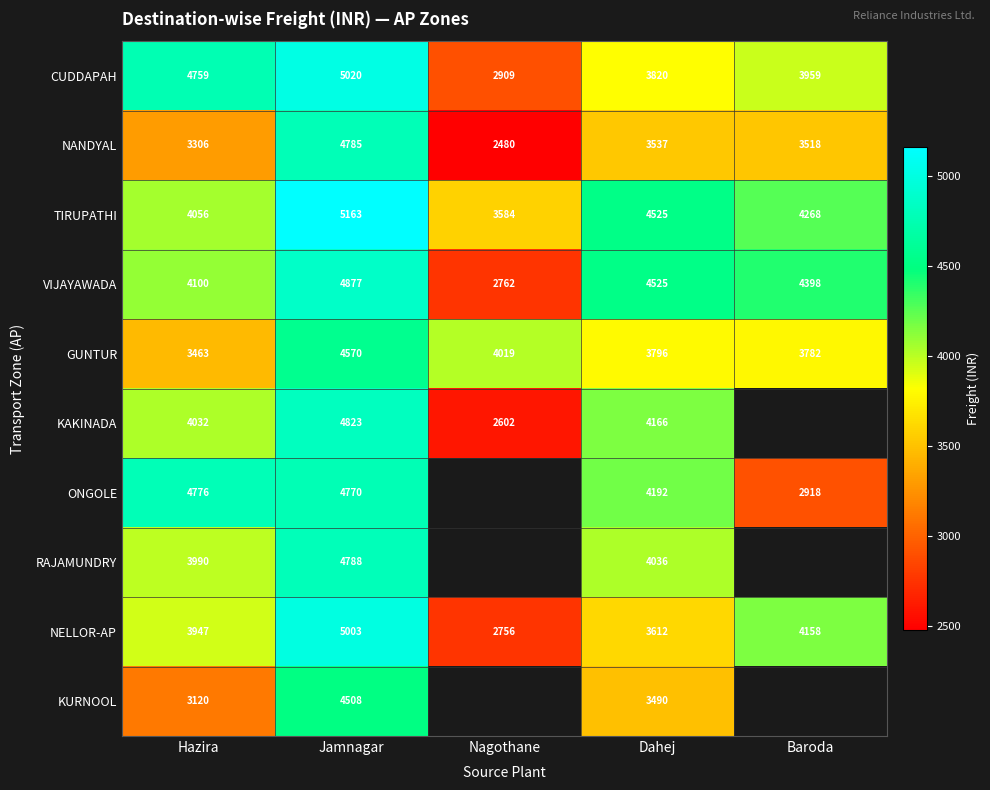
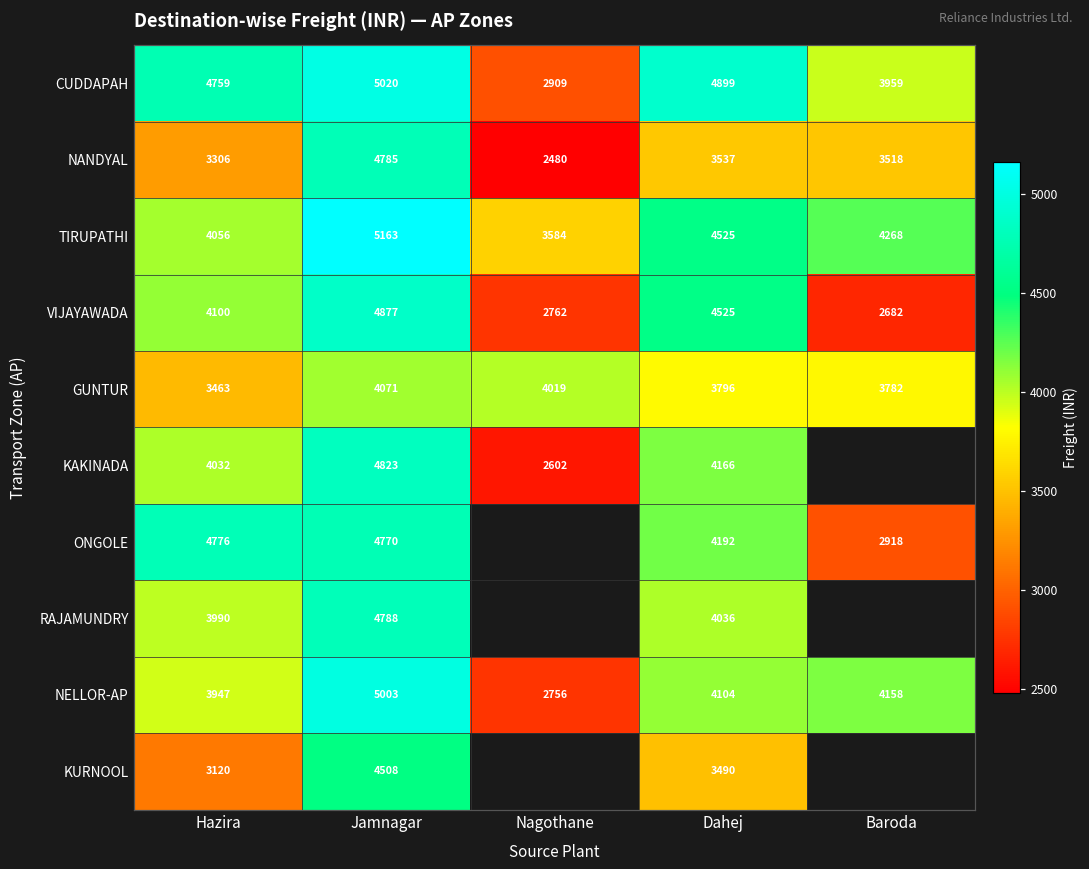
  {
    "CUDDAPAH": {
      "Hazira": 4759,
      "Jamnagar": 5020,
      "Nagothane": 2909,
-     "Dahej": 3820,
+     "Dahej": 4899,
      "Baroda": 3959
    },
    "NANDYAL": {
      "Hazira": 3306,
      "Jamnagar": 4785,
      "Nagothane": 2480,
      "Dahej": 3537,
      "Baroda": 3518
    },
    "TIRUPATHI": {
      "Hazira": 4056,
      "Jamnagar": 5163,
      "Nagothane": 3584,
      "Dahej": 4525,
      "Baroda": 4268
    },
    "VIJAYAWADA": {
      "Hazira": 4100,
      "Jamnagar": 4877,
      "Nagothane": 2762,
      "Dahej": 4525,
-     "Baroda": 4398
+     "Baroda": 2682
    },
    "GUNTUR": {
      "Hazira": 3463,
-     "Jamnagar": 4570,
+     "Jamnagar": 4071,
      "Nagothane": 4019,
      "Dahej": 3796,
      "Baroda": 3782
    },
    "KAKINADA": {
      "Hazira": 4032,
      "Jamnagar": 4823,
      "Nagothane": 2602,
      "Dahej": 4166
    },
    "ONGOLE": {
      "Hazira": 4776,
      "Jamnagar": 4770,
      "Dahej": 4192,
      "Baroda": 2918
    },
    "RAJAMUNDRY": {
      "Hazira": 3990,
      "Jamnagar": 4788,
      "Dahej": 4036
    },
    "NELLOR-AP": {
      "Hazira": 3947,
      "Jamnagar": 5003,
      "Nagothane": 2756,
-     "Dahej": 3612,
+     "Dahej": 4104,
      "Baroda": 4158
    },
    "KURNOOL": {
      "Hazira": 3120,
      "Jamnagar": 4508,
      "Dahej": 3490
    }
  }
